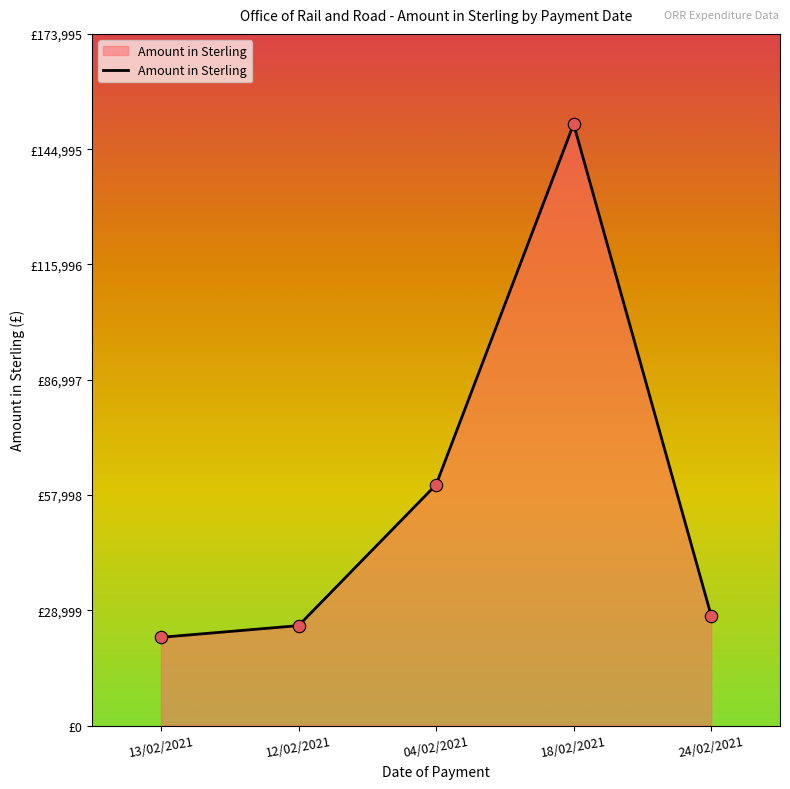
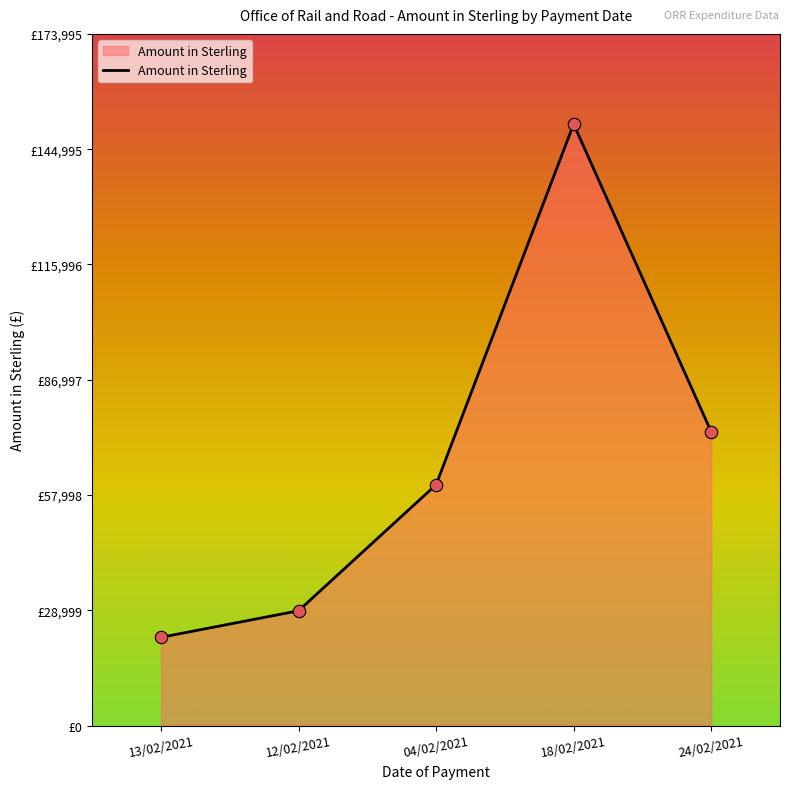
  {
    "13/02/2021": "£22,000",
-   "12/02/2021": "£25,000",
+   "12/02/2021": "£29,000",
    "04/02/2021": "£61,000",
    "18/02/2021": "£151,000",
-   "24/02/2021": "£28,000"
+   "24/02/2021": "£74,000"
  }
